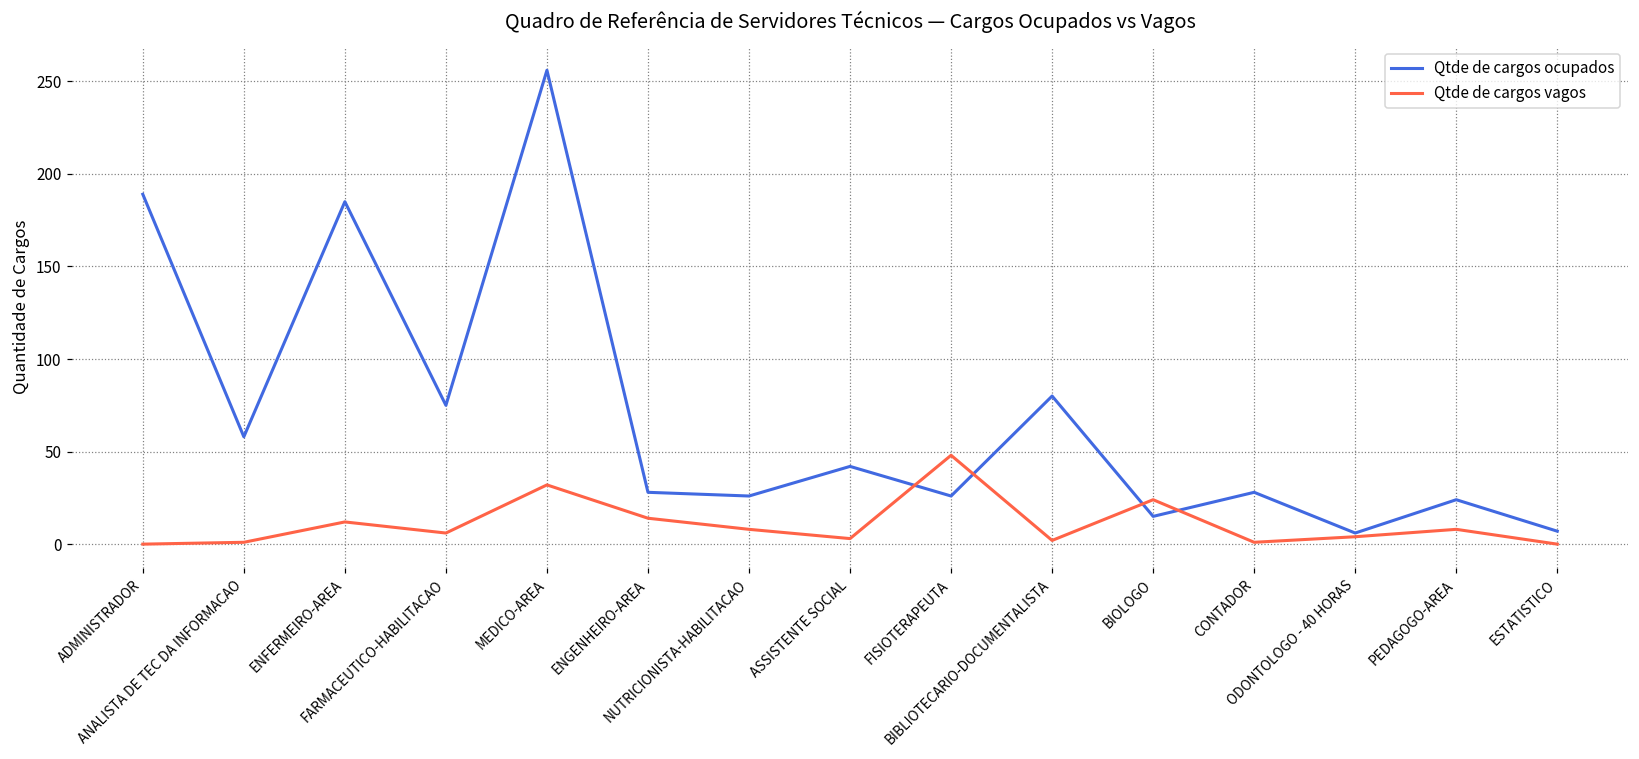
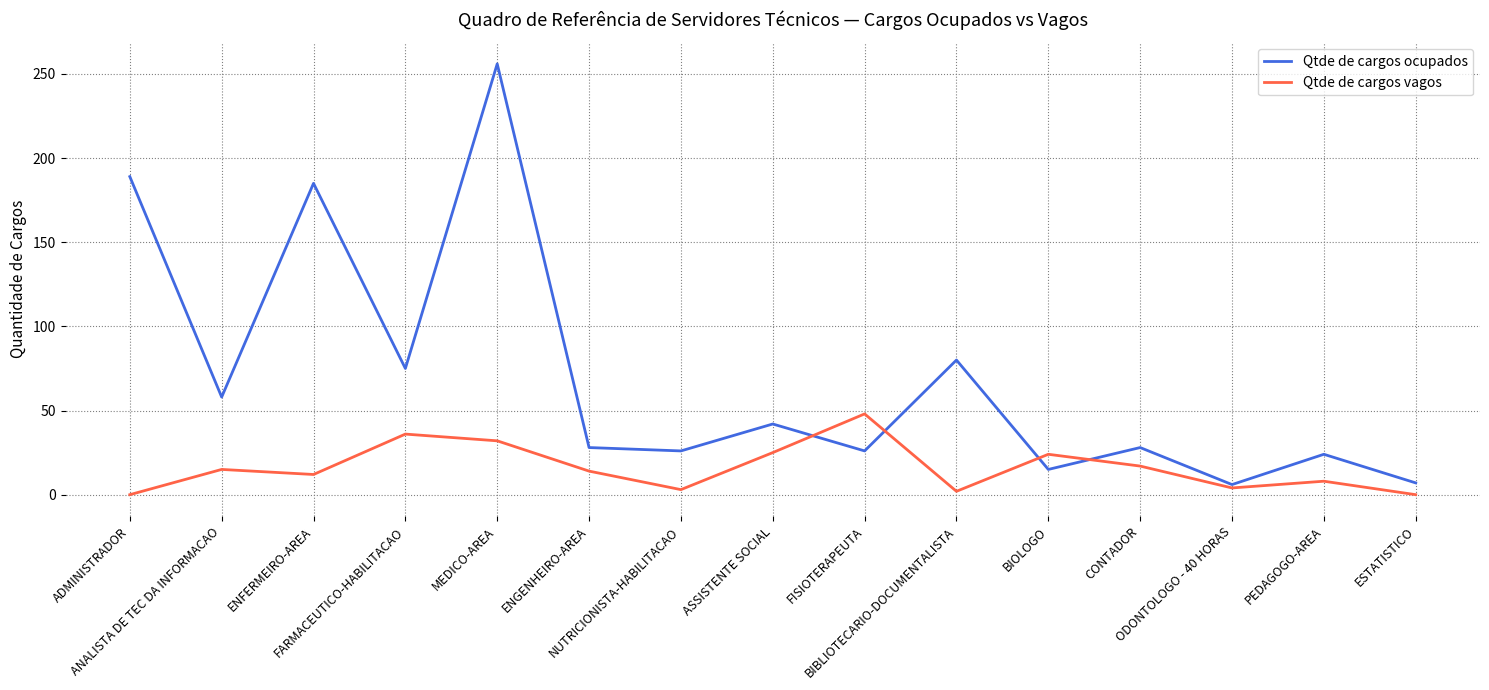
  {
    "Qtde de cargos ocupados": {
      "ADMINISTRADOR": 189,
      "ANALISTA DE TEC DA INFORMACAO": 58,
      "ENFERMEIRO-AREA": 185,
      "FARMACEUTICO-HABILITACAO": 75,
      "MEDICO-AREA": 256,
      "ENGENHEIRO-AREA": 28,
      "NUTRICIONISTA-HABILITACAO": 26,
      "ASSISTENTE SOCIAL": 42,
      "FISIOTERAPEUTA": 26,
      "BIBLIOTECARIO-DOCUMENTALISTA": 80,
      "BIOLOGO": 15,
      "CONTADOR": 28,
      "ODONTOLOGO - 40 HORAS": 6,
      "PEDAGOGO-AREA": 24,
      "ESTATISTICO": 7
    },
    "Qtde de cargos vagos": {
      "ADMINISTRADOR": 0,
-     "ANALISTA DE TEC DA INFORMACAO": 1,
+     "ANALISTA DE TEC DA INFORMACAO": 15,
      "ENFERMEIRO-AREA": 12,
-     "FARMACEUTICO-HABILITACAO": 6,
+     "FARMACEUTICO-HABILITACAO": 36,
      "MEDICO-AREA": 32,
      "ENGENHEIRO-AREA": 14,
-     "NUTRICIONISTA-HABILITACAO": 8,
-     "ASSISTENTE SOCIAL": 3,
+     "NUTRICIONISTA-HABILITACAO": 3,
+     "ASSISTENTE SOCIAL": 25,
      "FISIOTERAPEUTA": 48,
      "BIBLIOTECARIO-DOCUMENTALISTA": 2,
      "BIOLOGO": 24,
-     "CONTADOR": 1,
+     "CONTADOR": 17,
      "ODONTOLOGO - 40 HORAS": 4,
      "PEDAGOGO-AREA": 8,
      "ESTATISTICO": 0
    }
  }
